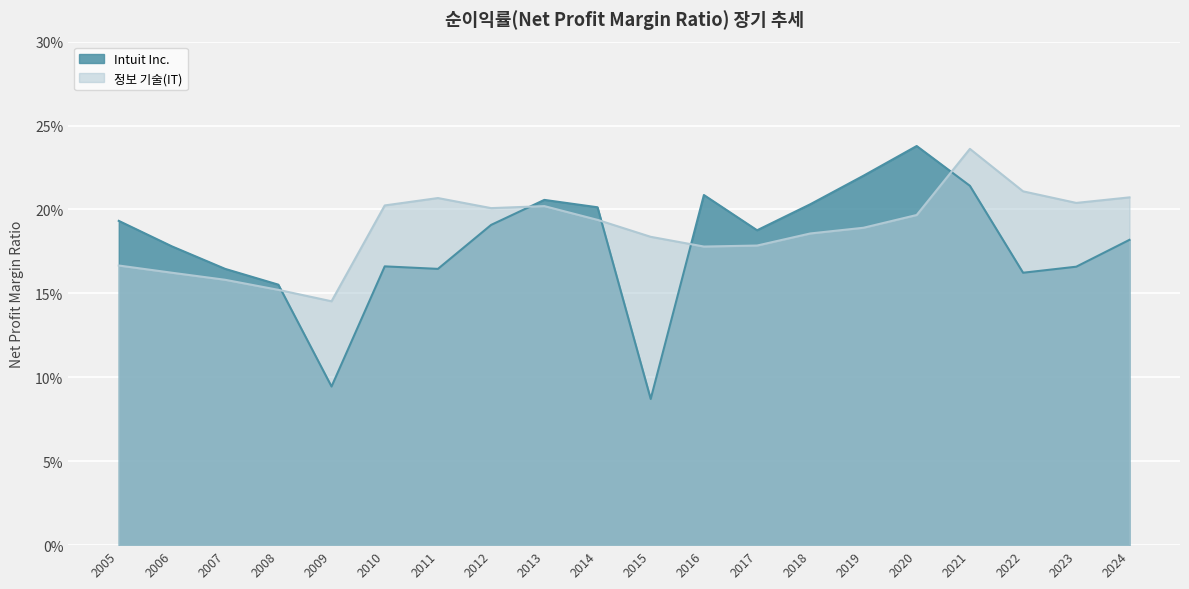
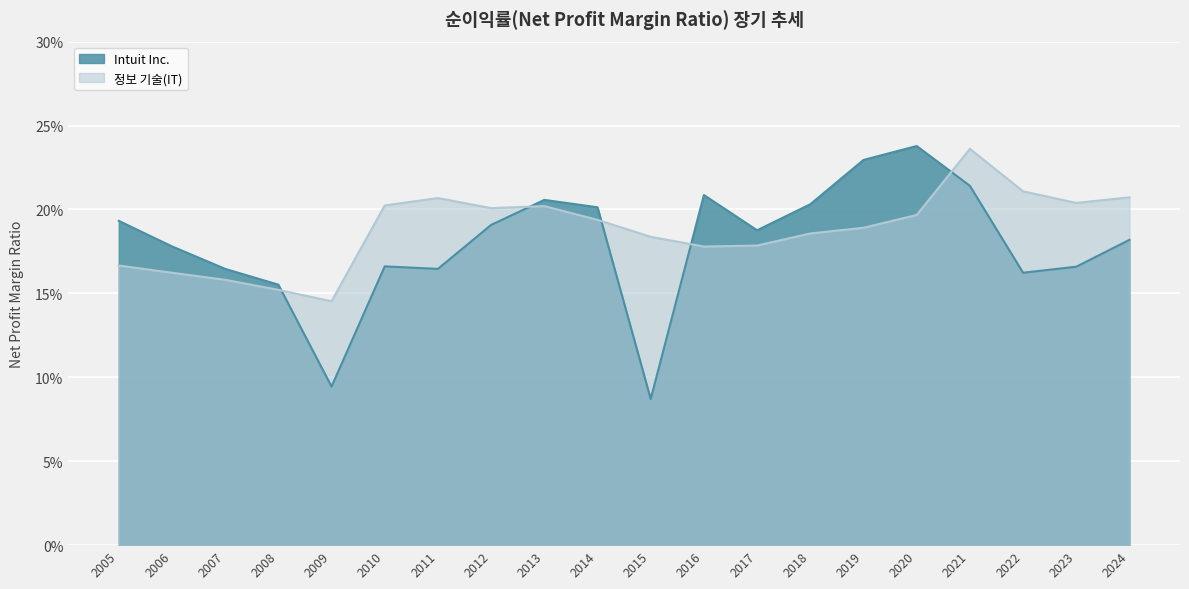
  {
    "Intuit Inc.": {
      "2005": "19.3%",
      "2006": "17.8%",
      "2007": "16.5%",
      "2008": "15.5%",
      "2009": "9.5%",
      "2010": "16.6%",
      "2011": "16.5%",
      "2012": "19.1%",
      "2013": "20.6%",
      "2014": "20.1%",
      "2015": "8.7%",
      "2016": "20.9%",
      "2017": "18.8%",
      "2018": "20.3%",
-     "2019": "22.0%",
+     "2019": "23.0%",
      "2020": "23.8%",
      "2021": "21.4%",
      "2022": "16.2%",
      "2023": "16.6%",
      "2024": "18.2%"
    },
    "정보 기술(IT)": {
      "2005": "16.7%",
      "2006": "16.2%",
      "2007": "15.8%",
      "2008": "15.2%",
      "2009": "14.5%",
      "2010": "20.2%",
      "2011": "20.7%",
      "2012": "20.1%",
      "2013": "20.2%",
      "2014": "19.4%",
      "2015": "18.4%",
      "2016": "17.8%",
      "2017": "17.8%",
      "2018": "18.6%",
      "2019": "18.9%",
      "2020": "19.7%",
      "2021": "23.6%",
      "2022": "21.1%",
      "2023": "20.4%",
      "2024": "20.7%"
    }
  }
